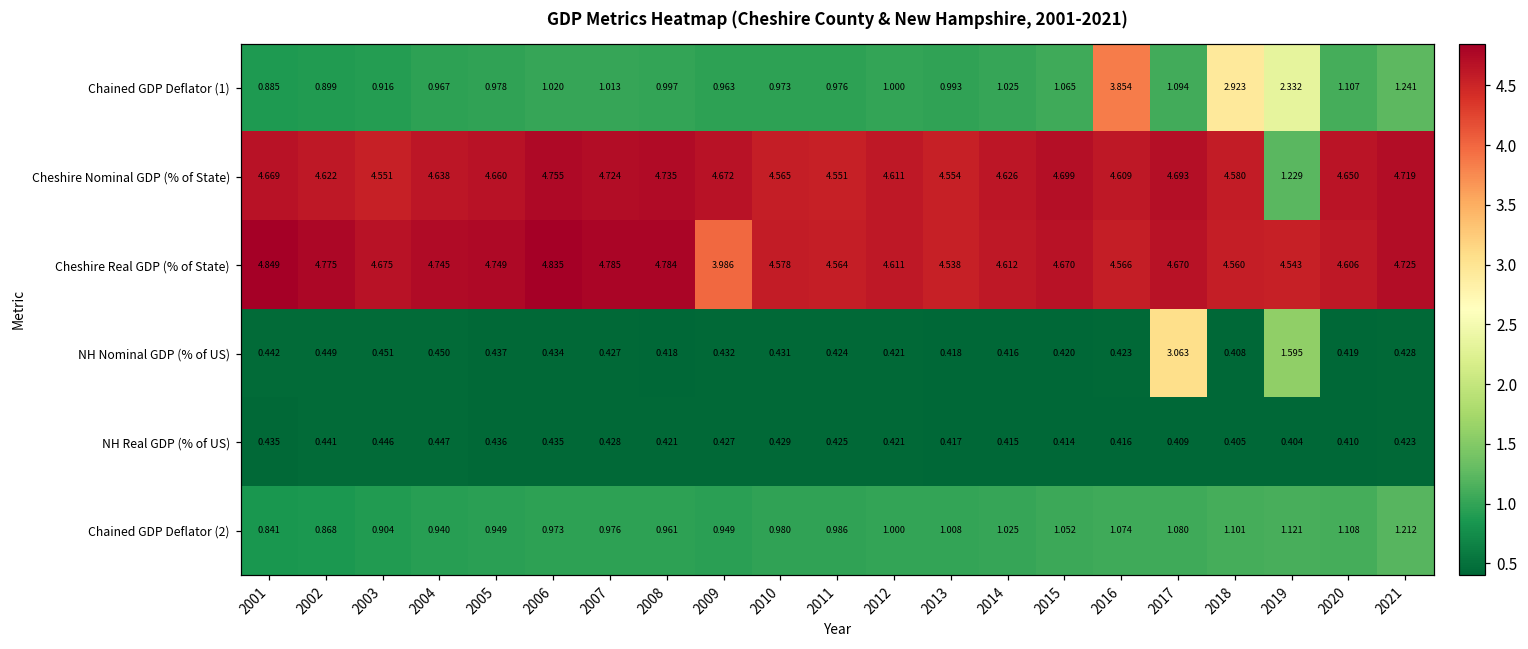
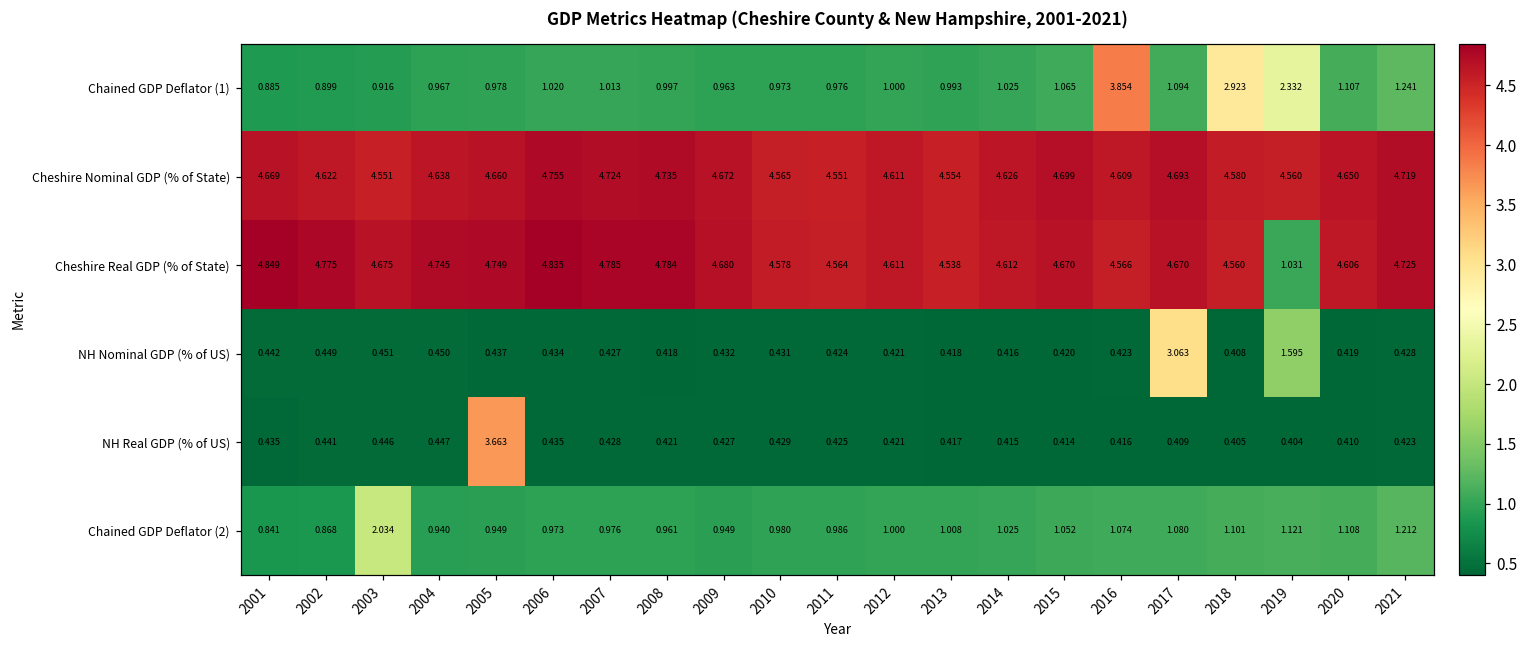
  {
    "Chained GDP Deflator (1)": {
      "2001": 0.885,
      "2002": 0.899,
      "2003": 0.916,
      "2004": 0.967,
      "2005": 0.978,
      "2006": 1.020,
      "2007": 1.013,
      "2008": 0.997,
      "2009": 0.963,
      "2010": 0.973,
      "2011": 0.976,
      "2012": 1.000,
      "2013": 0.993,
      "2014": 1.025,
      "2015": 1.065,
      "2016": 3.854,
      "2017": 1.094,
      "2018": 2.923,
      "2019": 2.332,
      "2020": 1.107,
      "2021": 1.241
    },
    "Cheshire Nominal GDP (% of State)": {
      "2001": 4.669,
      "2002": 4.622,
      "2003": 4.551,
      "2004": 4.638,
      "2005": 4.660,
      "2006": 4.755,
      "2007": 4.724,
      "2008": 4.735,
      "2009": 4.672,
      "2010": 4.565,
      "2011": 4.551,
      "2012": 4.611,
      "2013": 4.554,
      "2014": 4.626,
      "2015": 4.699,
      "2016": 4.609,
      "2017": 4.693,
      "2018": 4.580,
-     "2019": 1.229,
+     "2019": 4.560,
      "2020": 4.650,
      "2021": 4.719
    },
    "Cheshire Real GDP (% of State)": {
      "2001": 4.849,
      "2002": 4.775,
      "2003": 4.675,
      "2004": 4.745,
      "2005": 4.749,
      "2006": 4.835,
      "2007": 4.785,
      "2008": 4.784,
-     "2009": 3.986,
+     "2009": 4.680,
      "2010": 4.578,
      "2011": 4.564,
      "2012": 4.611,
      "2013": 4.538,
      "2014": 4.612,
      "2015": 4.670,
      "2016": 4.566,
      "2017": 4.670,
      "2018": 4.560,
-     "2019": 4.543,
+     "2019": 1.031,
      "2020": 4.606,
      "2021": 4.725
    },
    "NH Nominal GDP (% of US)": {
      "2001": 0.442,
      "2002": 0.449,
      "2003": 0.451,
      "2004": 0.450,
      "2005": 0.437,
      "2006": 0.434,
      "2007": 0.427,
      "2008": 0.418,
      "2009": 0.432,
      "2010": 0.431,
      "2011": 0.424,
      "2012": 0.421,
      "2013": 0.418,
      "2014": 0.416,
      "2015": 0.420,
      "2016": 0.423,
      "2017": 3.063,
      "2018": 0.408,
      "2019": 1.595,
      "2020": 0.419,
      "2021": 0.428
    },
    "NH Real GDP (% of US)": {
      "2001": 0.435,
      "2002": 0.441,
      "2003": 0.446,
      "2004": 0.447,
-     "2005": 0.436,
+     "2005": 3.663,
      "2006": 0.435,
      "2007": 0.428,
      "2008": 0.421,
      "2009": 0.427,
      "2010": 0.429,
      "2011": 0.425,
      "2012": 0.421,
      "2013": 0.417,
      "2014": 0.415,
      "2015": 0.414,
      "2016": 0.416,
      "2017": 0.409,
      "2018": 0.405,
      "2019": 0.404,
      "2020": 0.410,
      "2021": 0.423
    },
    "Chained GDP Deflator (2)": {
      "2001": 0.841,
      "2002": 0.868,
-     "2003": 0.904,
+     "2003": 2.034,
      "2004": 0.940,
      "2005": 0.949,
      "2006": 0.973,
      "2007": 0.976,
      "2008": 0.961,
      "2009": 0.949,
      "2010": 0.980,
      "2011": 0.986,
      "2012": 1.000,
      "2013": 1.008,
      "2014": 1.025,
      "2015": 1.052,
      "2016": 1.074,
      "2017": 1.080,
      "2018": 1.101,
      "2019": 1.121,
      "2020": 1.108,
      "2021": 1.212
    }
  }
